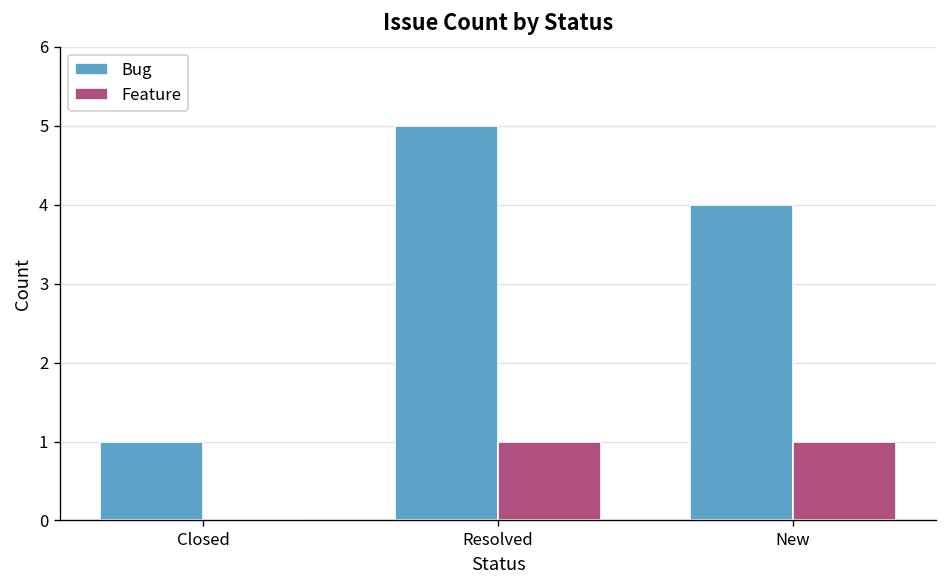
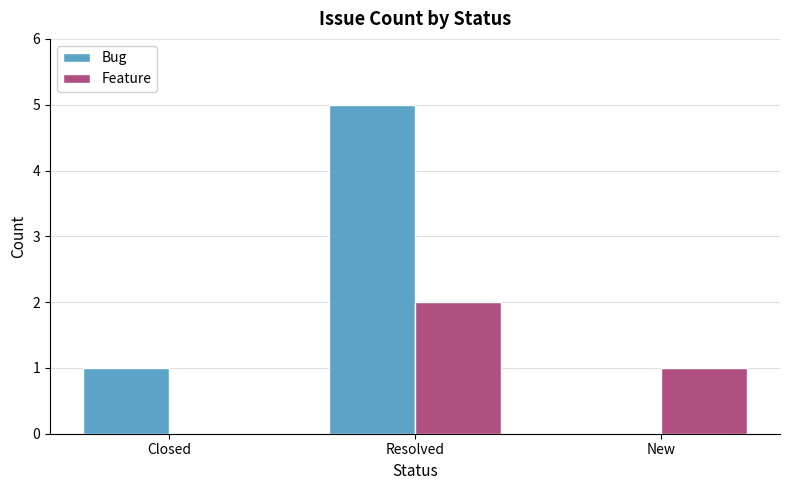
  {
    "Bug": {
      "Closed": 1,
      "Resolved": 5,
-     "New": 4
+     "New": 0
    },
    "Feature": {
      "Closed": 0,
-     "Resolved": 1,
+     "Resolved": 2,
      "New": 1
    }
  }
